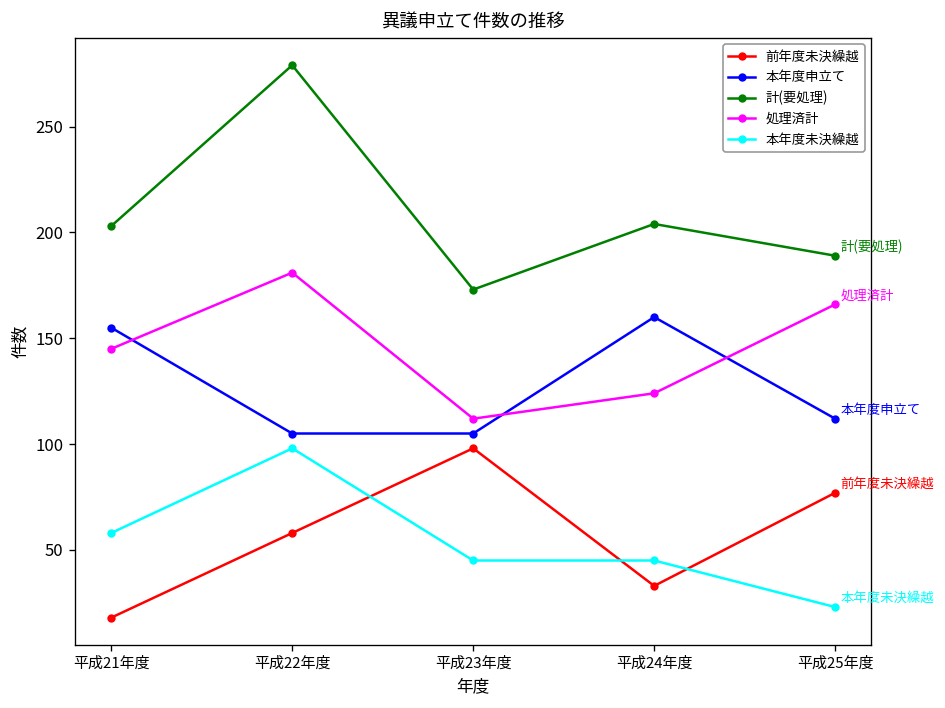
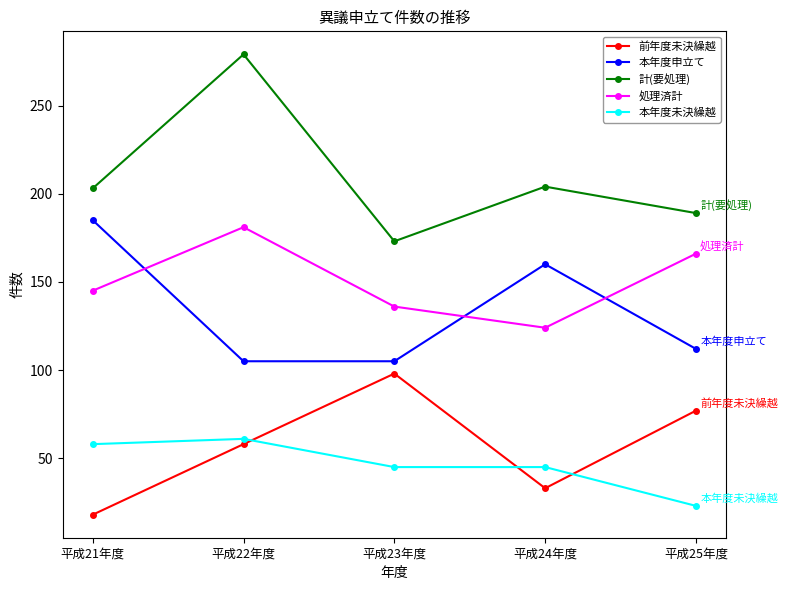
  {
    "前年度未決繰越": {
      "平成21年度": 18,
      "平成22年度": 58,
      "平成23年度": 98,
      "平成24年度": 33,
      "平成25年度": 77
    },
    "本年度申立て": {
-     "平成21年度": 155,
+     "平成21年度": 185,
      "平成22年度": 105,
      "平成23年度": 105,
      "平成24年度": 160,
      "平成25年度": 112
    },
    "計(要処理)": {
      "平成21年度": 203,
      "平成22年度": 279,
      "平成23年度": 173,
      "平成24年度": 204,
      "平成25年度": 189
    },
    "処理済計": {
      "平成21年度": 145,
      "平成22年度": 181,
-     "平成23年度": 112,
+     "平成23年度": 136,
      "平成24年度": 124,
      "平成25年度": 166
    },
    "本年度未決繰越": {
      "平成21年度": 58,
-     "平成22年度": 98,
+     "平成22年度": 61,
      "平成23年度": 45,
      "平成24年度": 45,
      "平成25年度": 23
    }
  }
